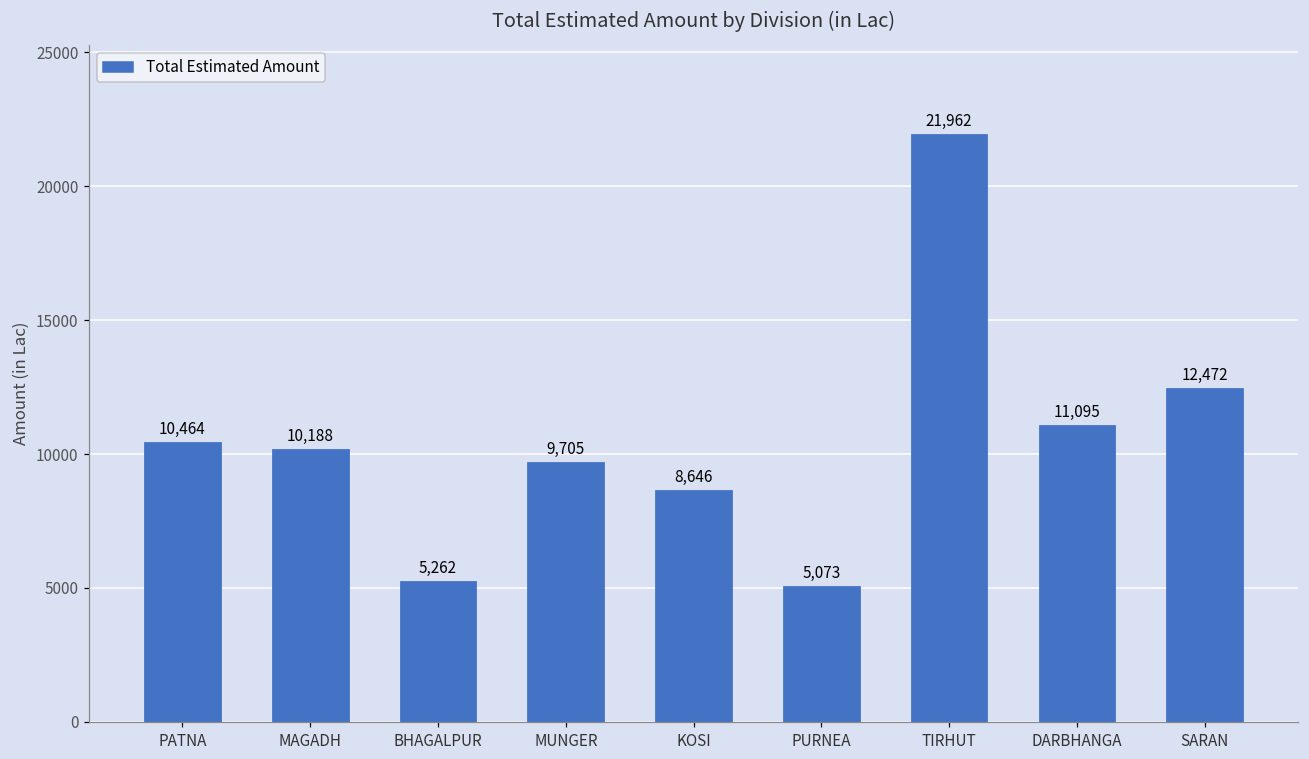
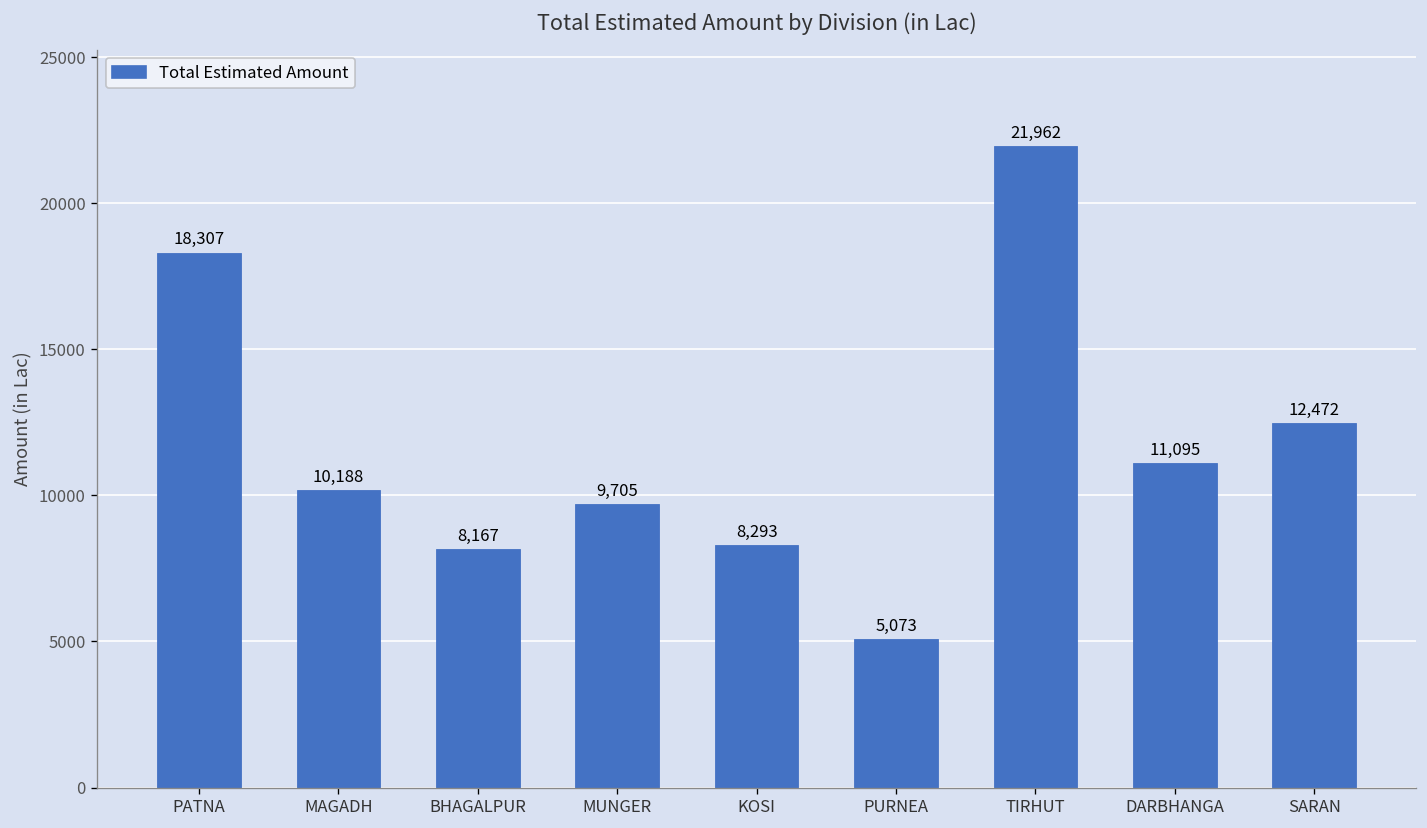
  {
-   "PATNA": "10,464",
+   "PATNA": "18,307",
    "MAGADH": "10,188",
-   "BHAGALPUR": "5,262",
+   "BHAGALPUR": "8,167",
    "MUNGER": "9,705",
-   "KOSI": "8,646",
+   "KOSI": "8,293",
    "PURNEA": "5,073",
    "TIRHUT": "21,962",
    "DARBHANGA": "11,095",
    "SARAN": "12,472"
  }
